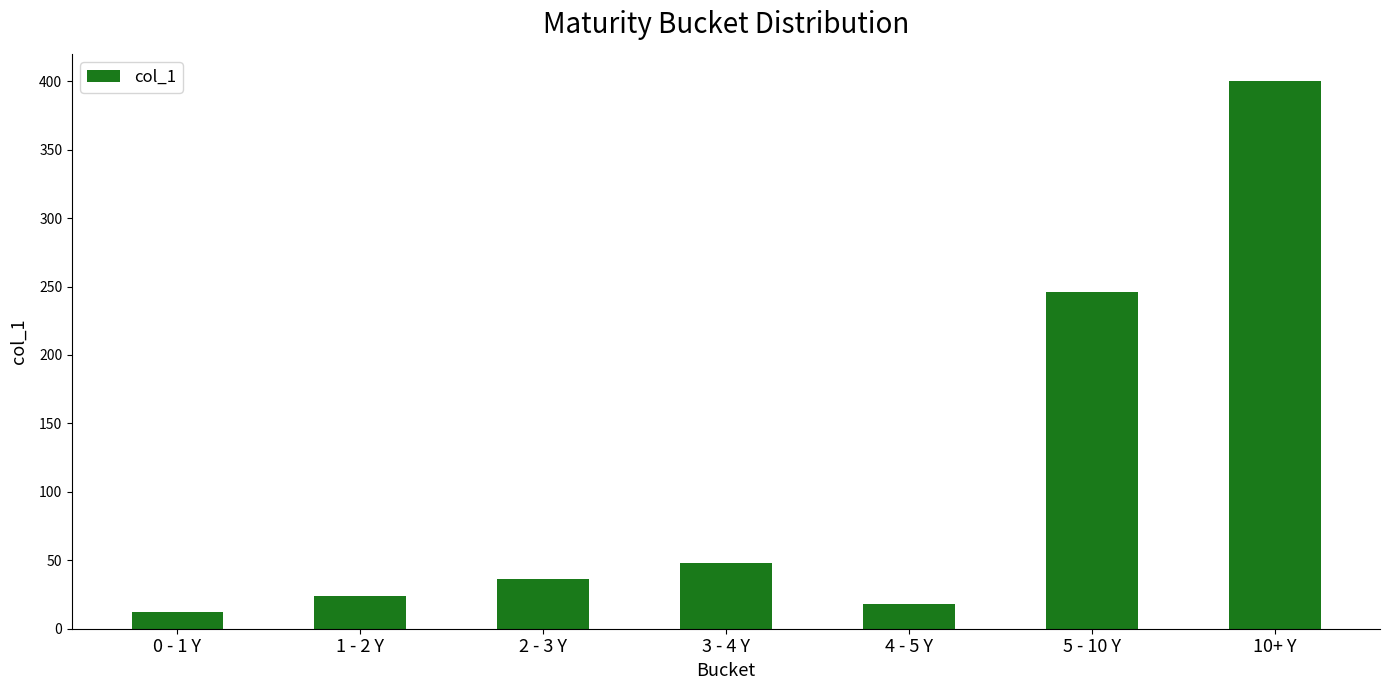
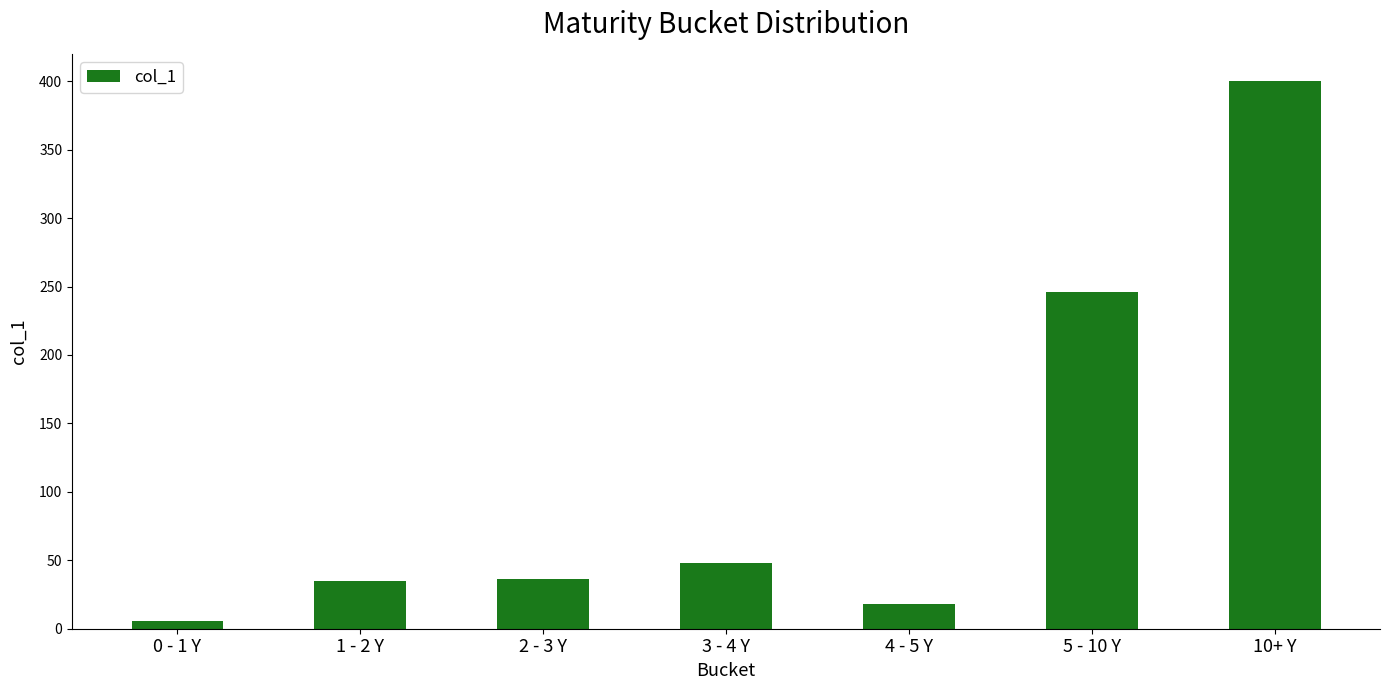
  {
-   "0 - 1 Y": 12,
-   "1 - 2 Y": 24,
+   "0 - 1 Y": 6,
+   "1 - 2 Y": 35,
    "2 - 3 Y": 36,
    "3 - 4 Y": 48,
    "4 - 5 Y": 18,
    "5 - 10 Y": 246,
    "10+ Y": 400
  }
